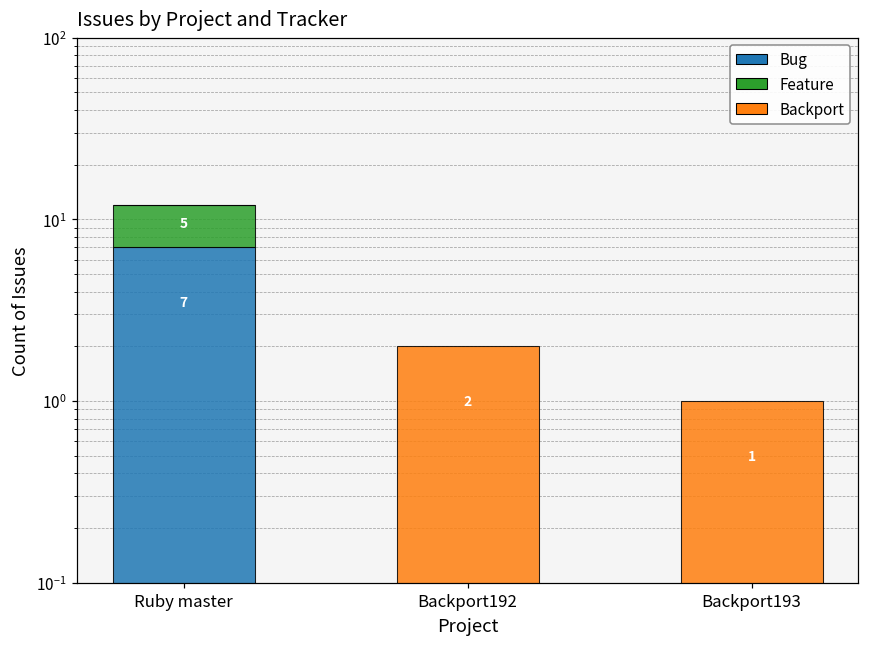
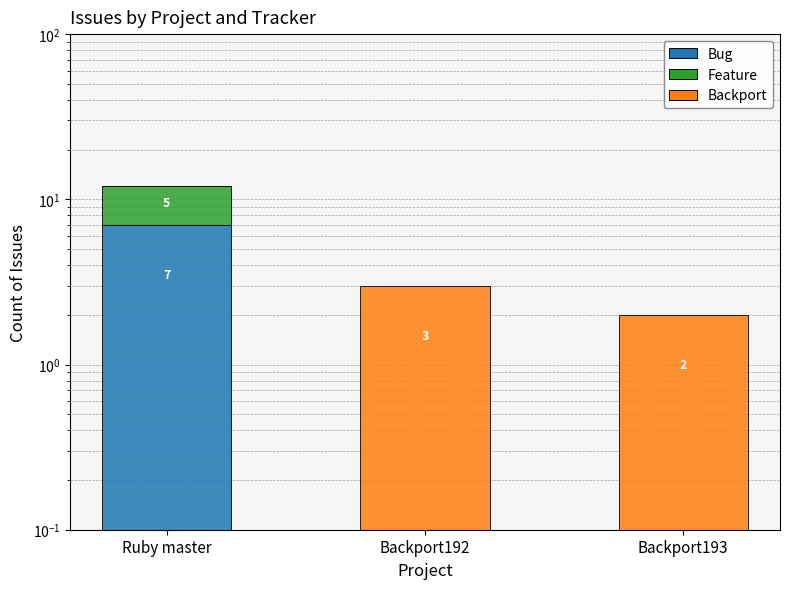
  {
    "Bug": {
      "Ruby master": 7
    },
    "Feature": {
      "Ruby master": 5
    },
    "Backport": {
-     "Backport192": 2,
-     "Backport193": 1
+     "Backport192": 3,
+     "Backport193": 2
    }
  }
